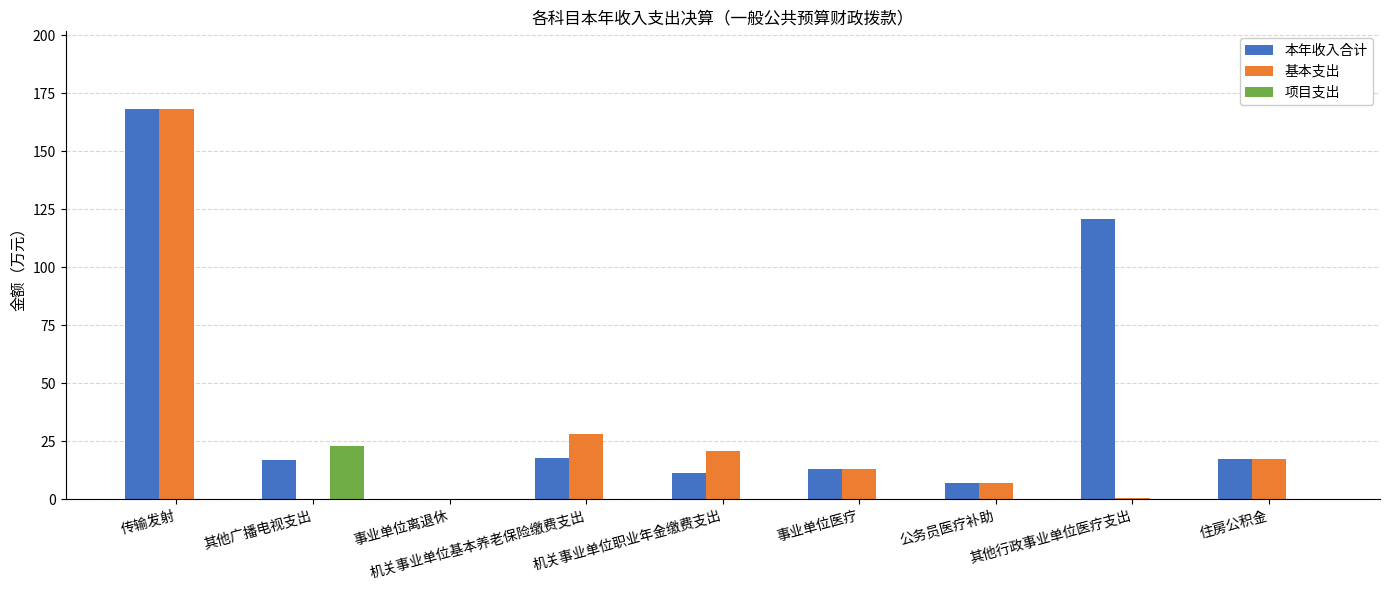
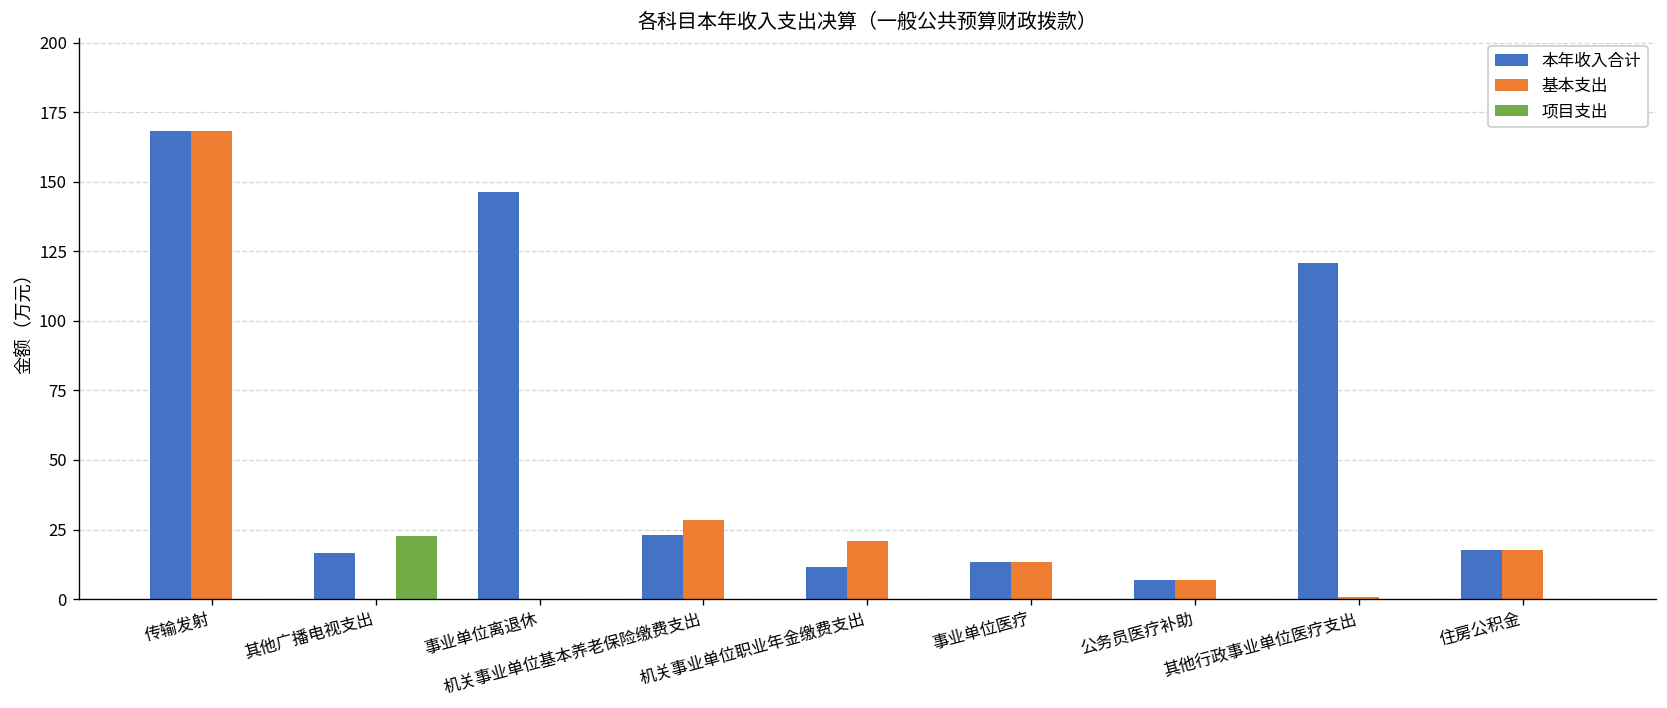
  {
    "本年收入合计": {
      "传输发射": 168,
      "其他广播电视支出": 17,
-     "事业单位离退休": 0,
-     "机关事业单位基本养老保险缴费支出": 18,
+     "事业单位离退休": 146,
+     "机关事业单位基本养老保险缴费支出": 23,
      "机关事业单位职业年金缴费支出": 11,
      "事业单位医疗": 13,
      "公务员医疗补助": 7,
      "其他行政事业单位医疗支出": 121,
      "住房公积金": 18
    },
    "基本支出": {
      "传输发射": 168,
      "其他广播电视支出": 0,
      "机关事业单位基本养老保险缴费支出": 28,
      "机关事业单位职业年金缴费支出": 21,
      "事业单位医疗": 13,
      "公务员医疗补助": 7,
      "住房公积金": 18
    },
    "项目支出": {
      "传输发射": 0,
      "其他广播电视支出": 23,
      "事业单位离退休": 0,
      "机关事业单位基本养老保险缴费支出": 0,
      "机关事业单位职业年金缴费支出": 0,
      "事业单位医疗": 0,
      "公务员医疗补助": 0,
      "其他行政事业单位医疗支出": 0,
      "住房公积金": 0
    }
  }
